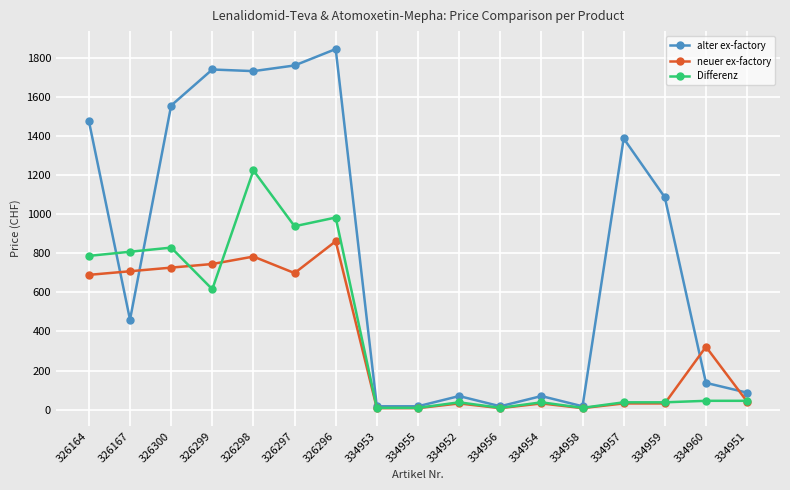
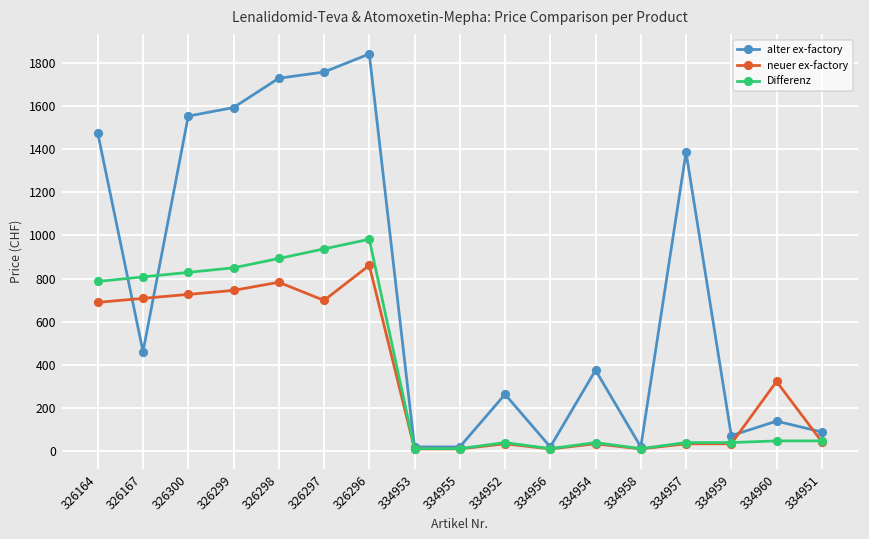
  {
    "alter ex-factory": {
      "326164": 1480,
      "326167": 460,
      "326300": 1550,
-     "326299": 1740,
+     "326299": 1590,
      "326298": 1730,
      "326297": 1760,
      "326296": 1840,
-     "334952": 70,
-     "334954": 70,
+     "334952": 260,
+     "334954": 370,
      "334957": 1390,
-     "334959": 1090,
+     "334959": 70,
      "334960": 140,
      "334951": 90
    },
    "neuer ex-factory": {
      "326164": 690,
      "326167": 710,
      "326300": 730,
      "326299": 740,
      "326298": 780,
      "326297": 700,
      "326296": 860,
      "334960": 320
    },
    "Differenz": {
      "326164": 790,
      "326167": 810,
      "326300": 830,
-     "326299": 620,
-     "326298": 1220,
+     "326299": 850,
+     "326298": 890,
      "326297": 940,
      "326296": 980,
      "334960": 50
    }
  }
